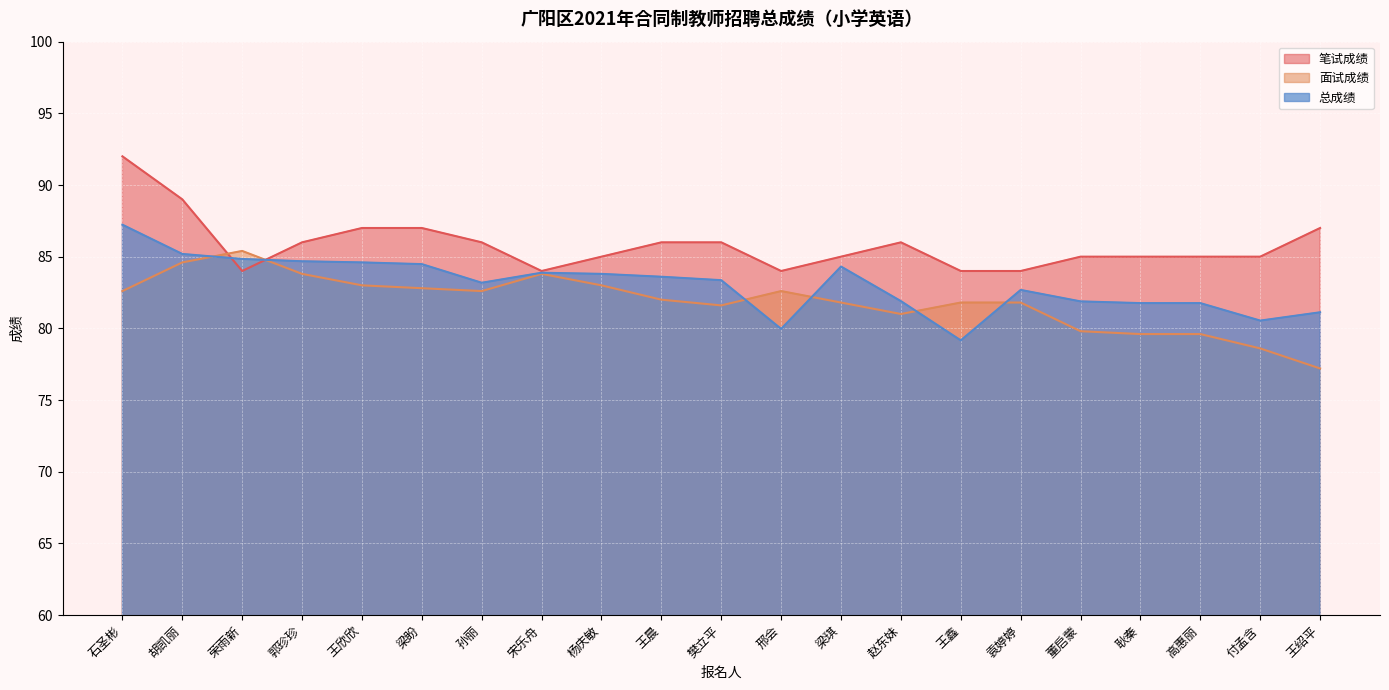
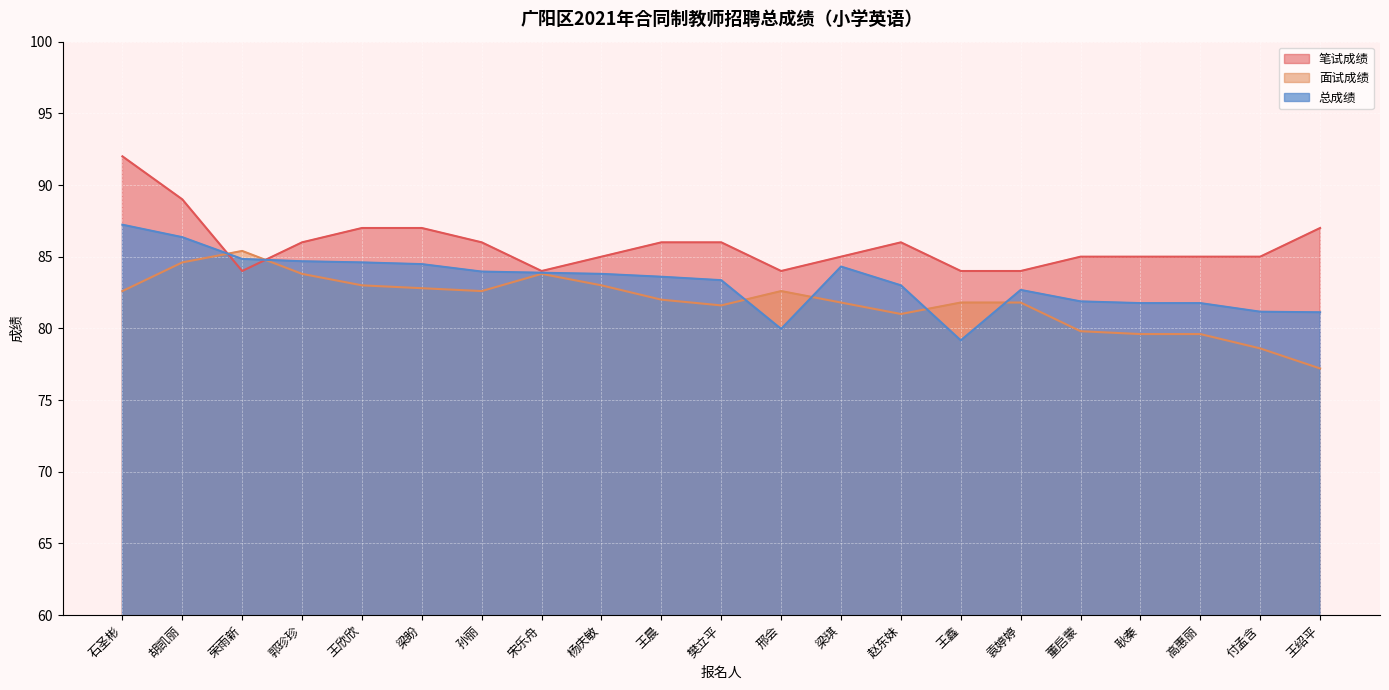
  {
    "总成绩": {
      "石圣彬": 87.2,
-     "胡凯丽": 85.2,
+     "胡凯丽": 86.4,
      "荣雨新": 84.8,
      "郭珍珍": 84.7,
      "王欣欣": 84.6,
      "梁盼": 84.5,
-     "孙丽": 83.2,
+     "孙丽": 84.0,
      "杨庆敏": 83.8,
      "王晨": 83.6,
      "樊立平": 83.4,
      "邢会": 80.0,
      "梁琪": 84.3,
-     "赵东妹": 81.9,
+     "赵东妹": 83.0,
      "王鑫": 79.2,
      "袁婷婷": 82.7,
      "董启蒙": 81.9,
      "耿秦": 81.8,
      "高惠丽": 81.8,
-     "付孟含": 80.5,
+     "付孟含": 81.2,
      "王绍平": 81.1
    }
  }
